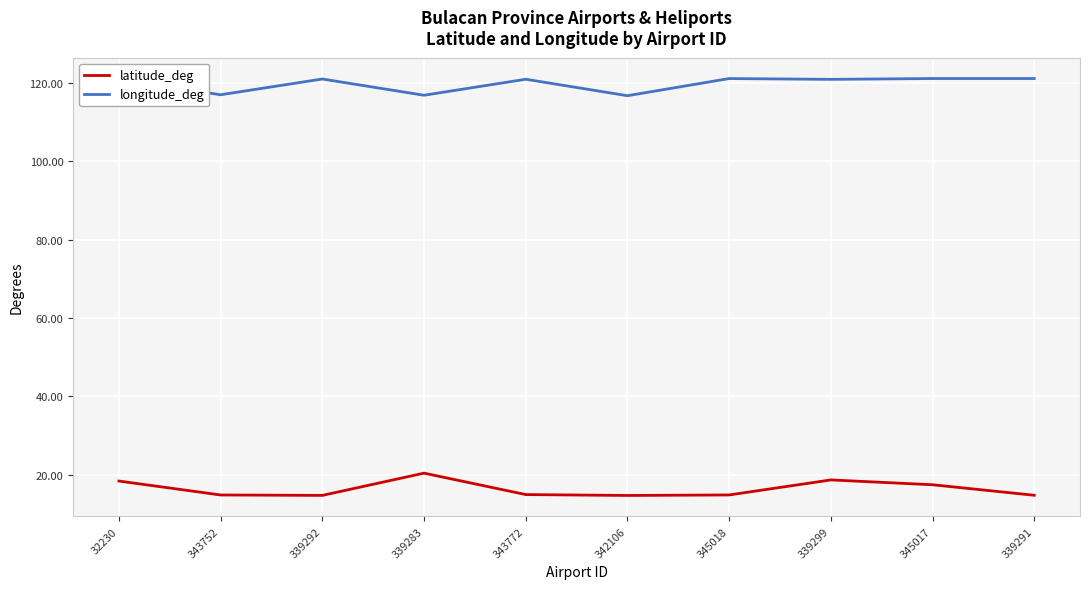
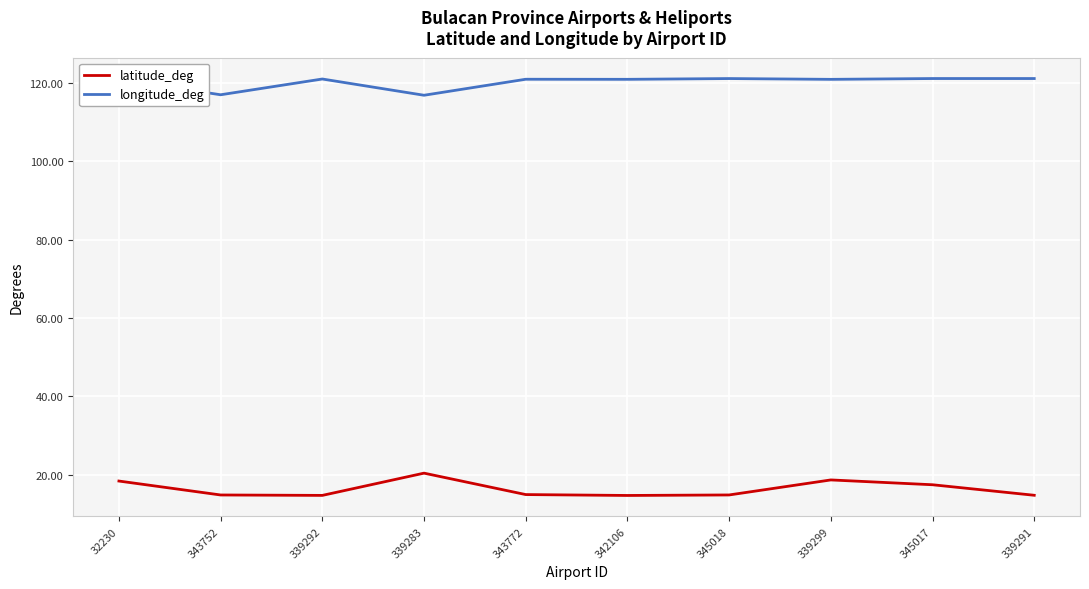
  {
    "latitude_deg": {
      "32230": 18,
      "343752": 15,
      "339292": 15,
      "339283": 20,
      "343772": 15,
      "342106": 15,
      "345018": 15,
      "339299": 19,
      "345017": 17,
      "339291": 15
    },
    "longitude_deg": {
      "343752": 117,
      "339292": 121,
      "339283": 117,
      "343772": 121,
-     "342106": 117,
+     "342106": 121,
      "345018": 121,
      "339299": 121,
      "345017": 121,
      "339291": 121
    }
  }
